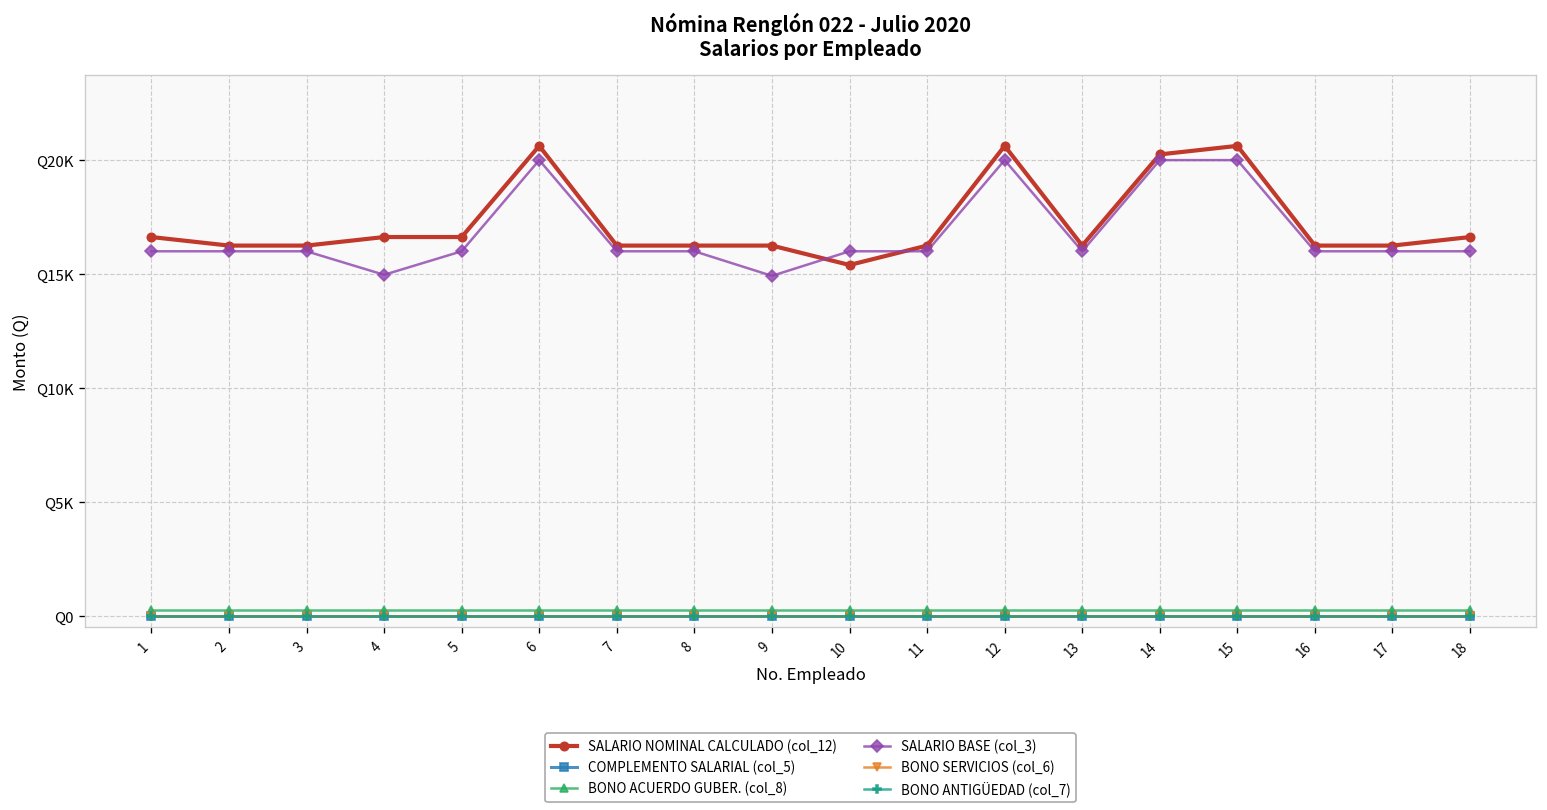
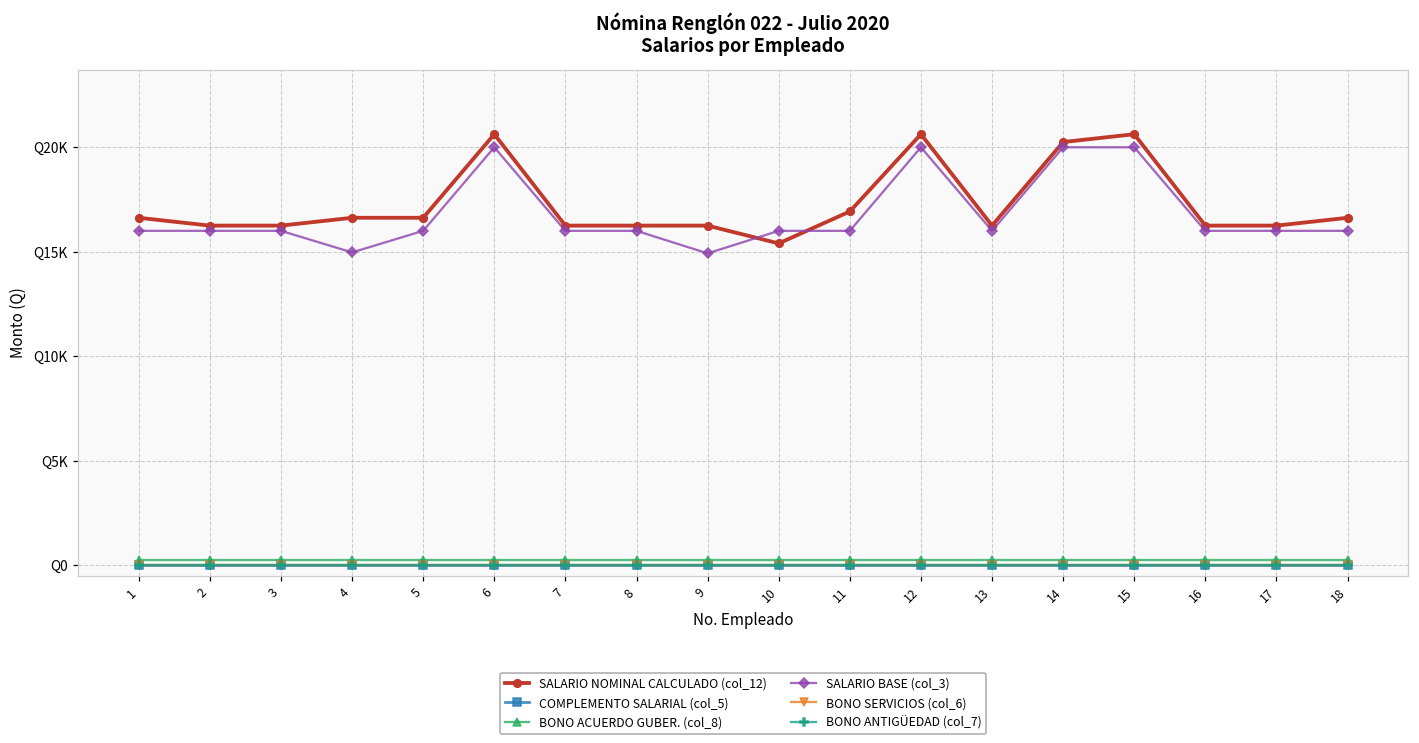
  {
    "SALARIO NOMINAL CALCULADO (col_12)": {
      "1": "Q16600",
      "2": "Q16300",
      "3": "Q16300",
      "4": "Q16600",
      "5": "Q16600",
      "6": "Q20600",
      "7": "Q16300",
      "8": "Q16300",
      "9": "Q16300",
      "10": "Q15400",
-     "11": "Q16300",
+     "11": "Q16900",
      "12": "Q20600",
      "13": "Q16300",
      "14": "Q20300",
      "15": "Q20600",
      "16": "Q16300",
      "17": "Q16300",
      "18": "Q16600"
    },
    "SALARIO BASE (col_3)": {
      "1": "Q16000",
      "2": "Q16000",
      "3": "Q16000",
      "4": "Q15000",
      "5": "Q16000",
      "6": "Q20000",
      "7": "Q16000",
      "8": "Q16000",
      "9": "Q14900",
      "10": "Q16000",
      "11": "Q16000",
      "12": "Q20000",
      "13": "Q16000",
      "14": "Q20000",
      "15": "Q20000",
      "16": "Q16000",
      "17": "Q16000",
      "18": "Q16000"
    }
  }
